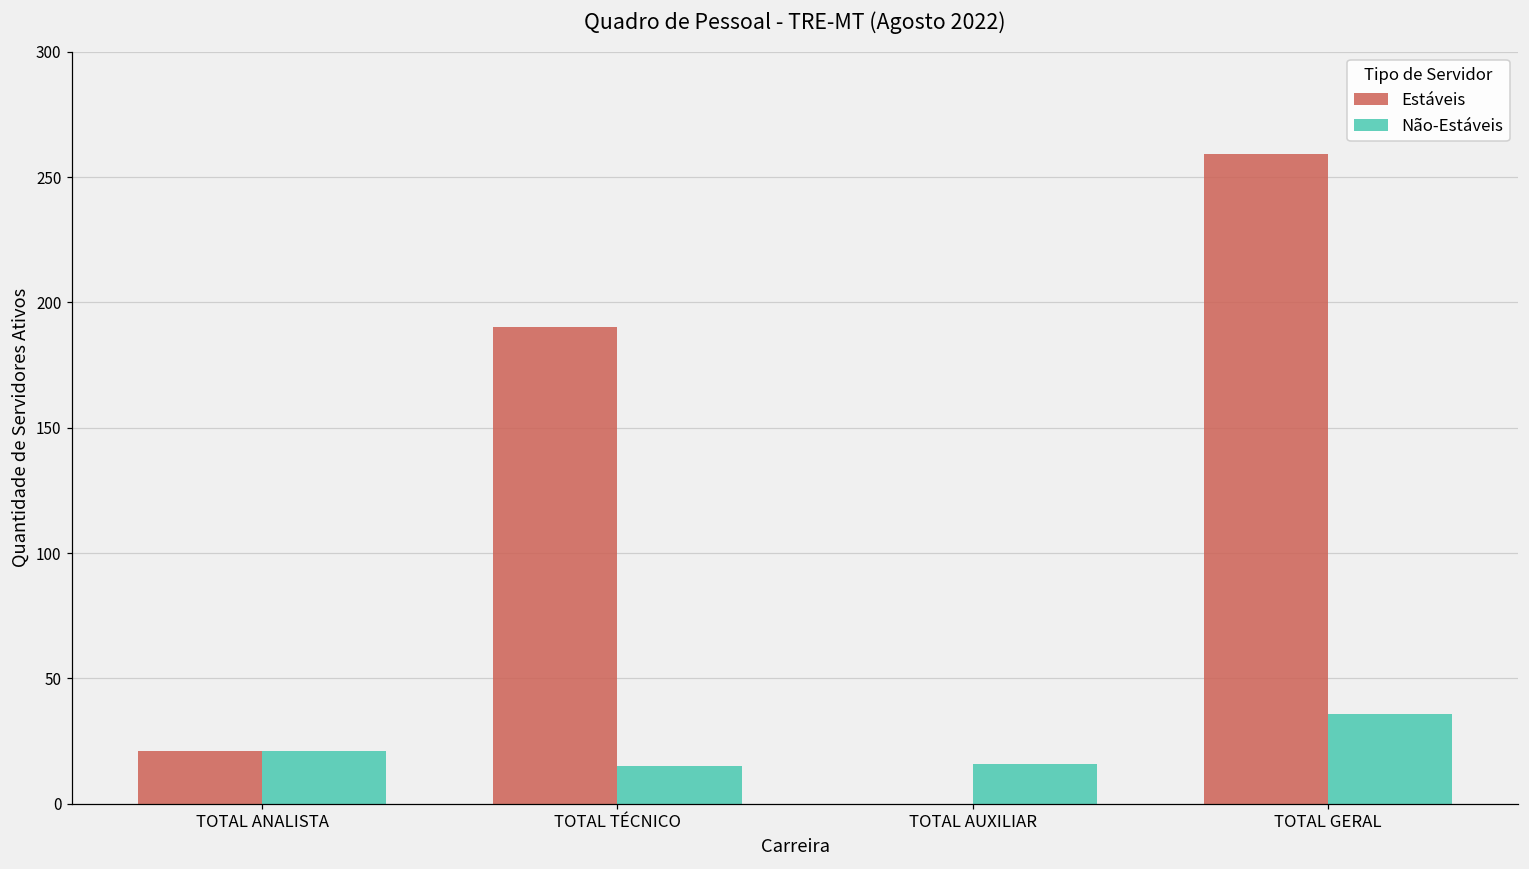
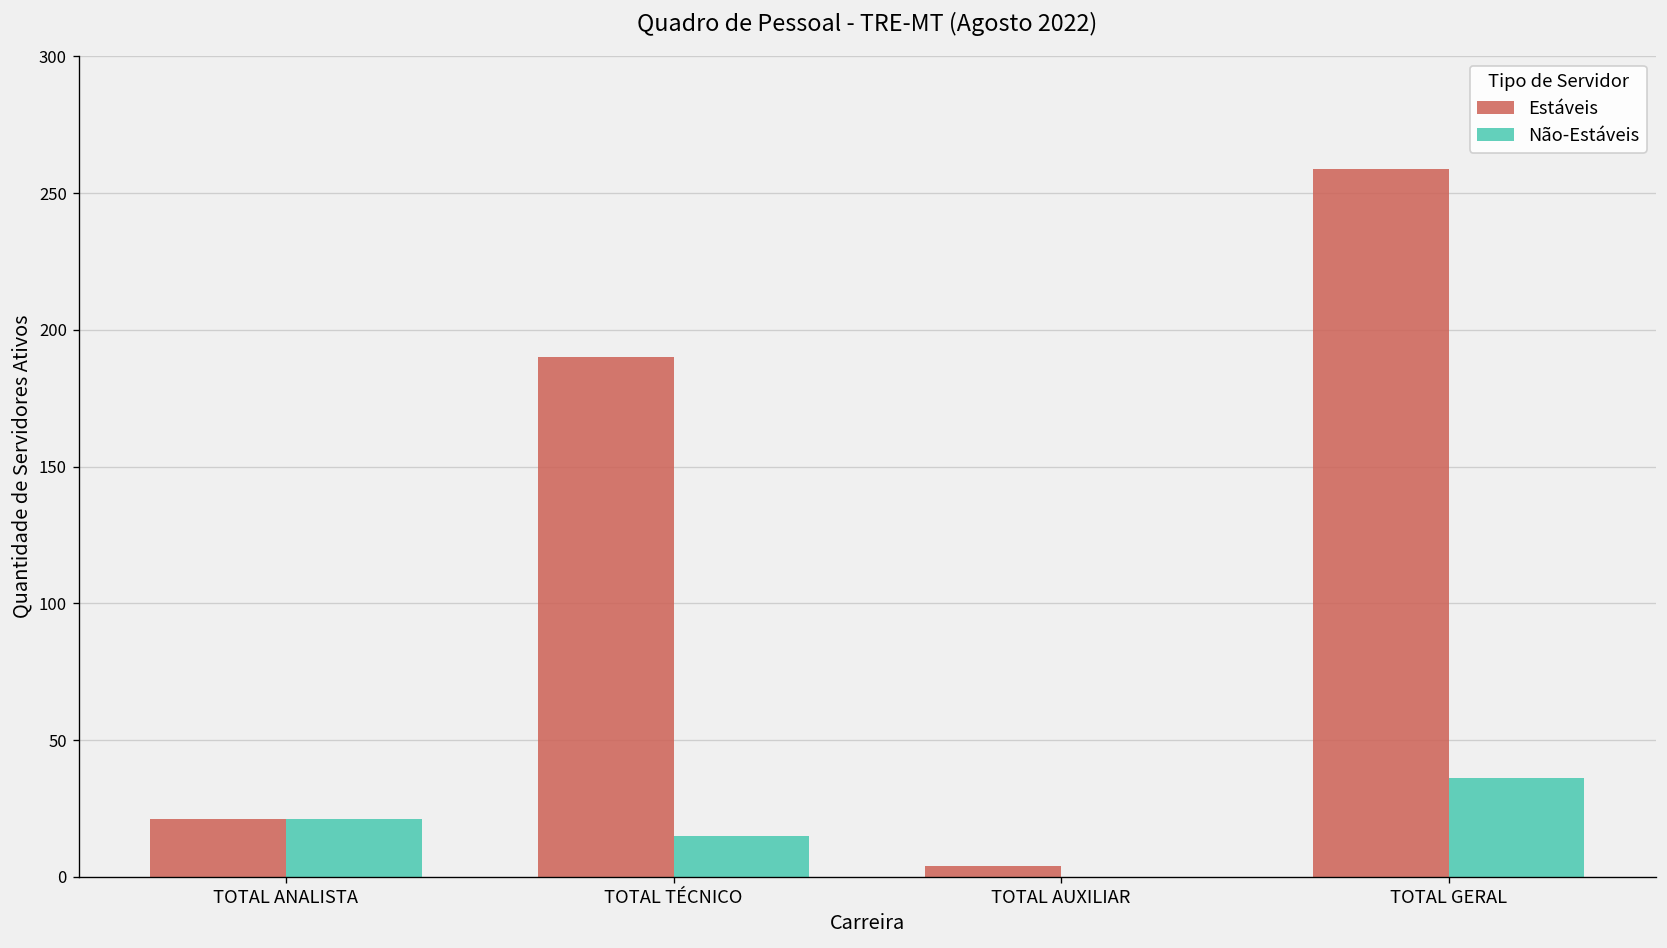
  {
    "Estáveis": {
      "TOTAL ANALISTA": 21,
      "TOTAL TÉCNICO": 190,
-     "TOTAL AUXILIAR": 0,
+     "TOTAL AUXILIAR": 4,
      "TOTAL GERAL": 259
    },
    "Não-Estáveis": {
      "TOTAL ANALISTA": 21,
      "TOTAL TÉCNICO": 15,
-     "TOTAL AUXILIAR": 16,
+     "TOTAL AUXILIAR": 0,
      "TOTAL GERAL": 36
    }
  }
